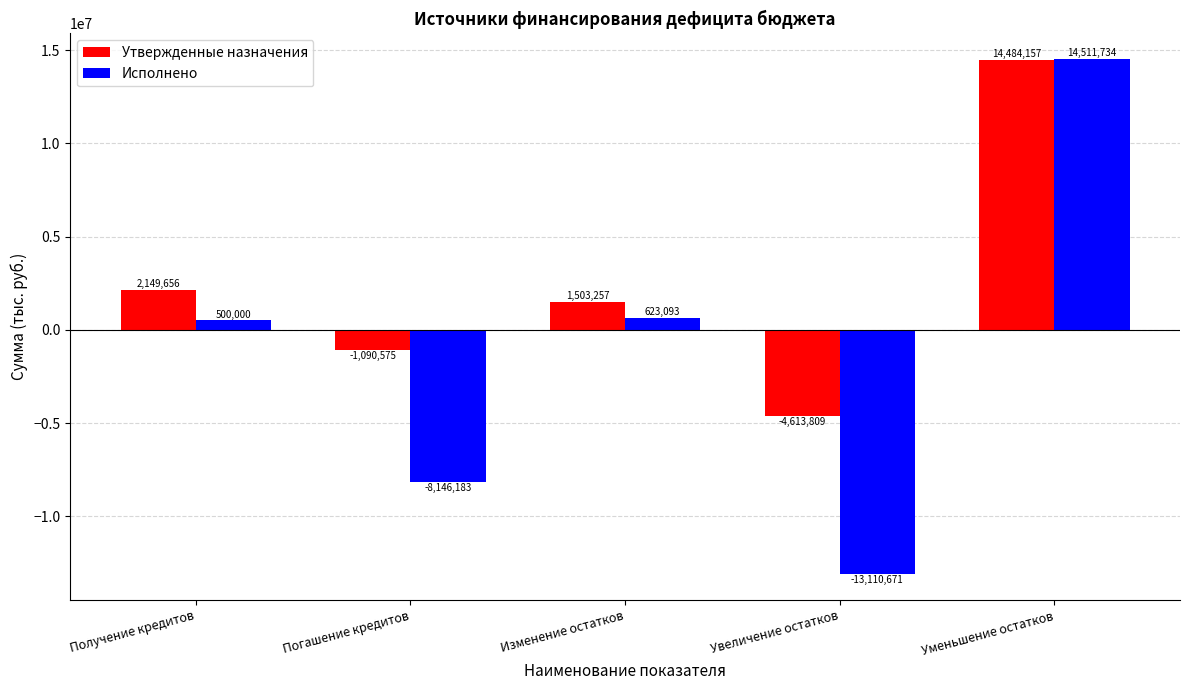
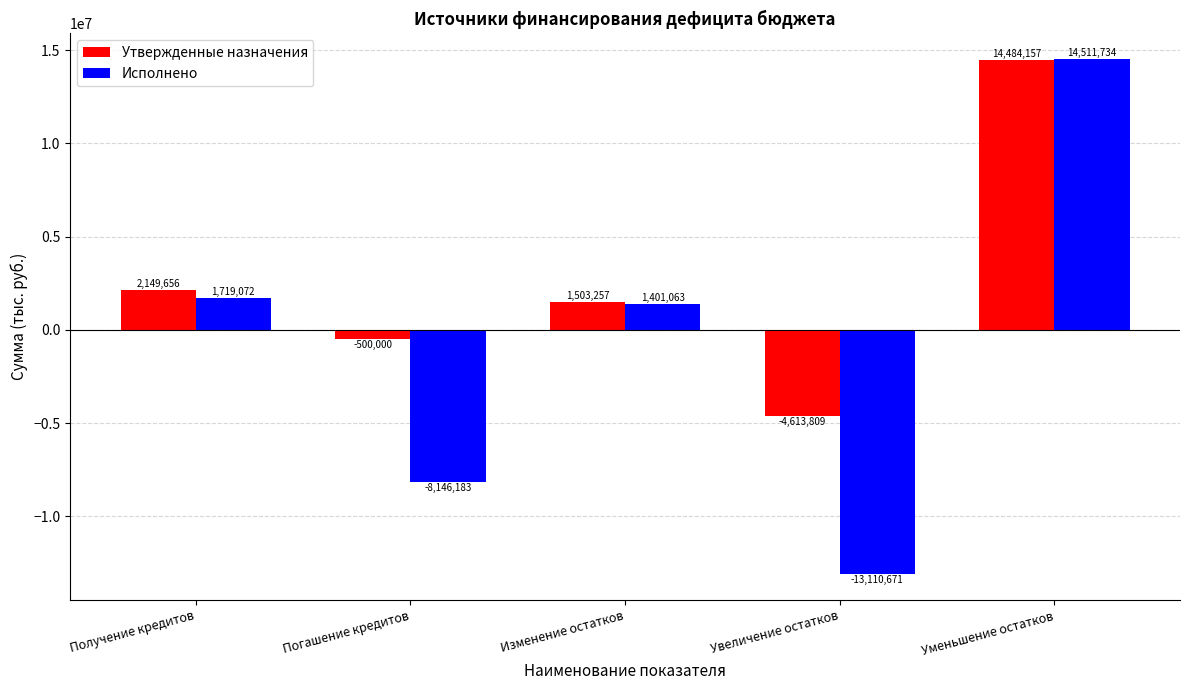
  {
    "Утвержденные назначения": {
      "Получение кредитов": "2,149,656",
-     "Погашение кредитов": "-1,090,575",
+     "Погашение кредитов": "-500,000",
      "Изменение остатков": "1,503,257",
      "Увеличение остатков": "-4,613,809",
      "Уменьшение остатков": "14,484,157"
    },
    "Исполнено": {
-     "Получение кредитов": "500,000",
+     "Получение кредитов": "1,719,072",
      "Погашение кредитов": "-8,146,183",
-     "Изменение остатков": "623,093",
+     "Изменение остатков": "1,401,063",
      "Увеличение остатков": "-13,110,671",
      "Уменьшение остатков": "14,511,734"
    }
  }
